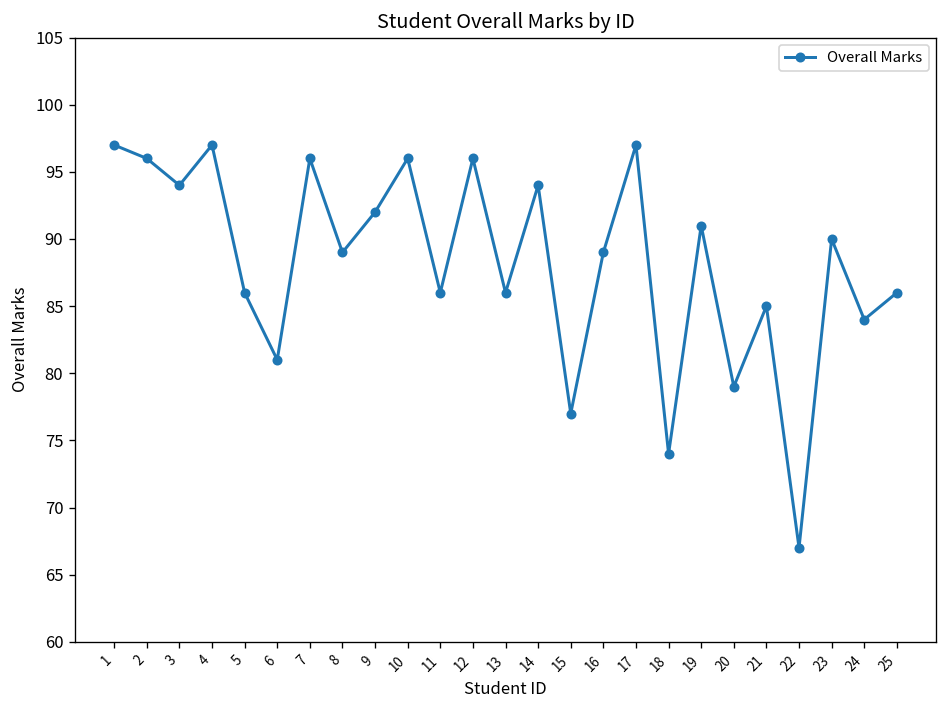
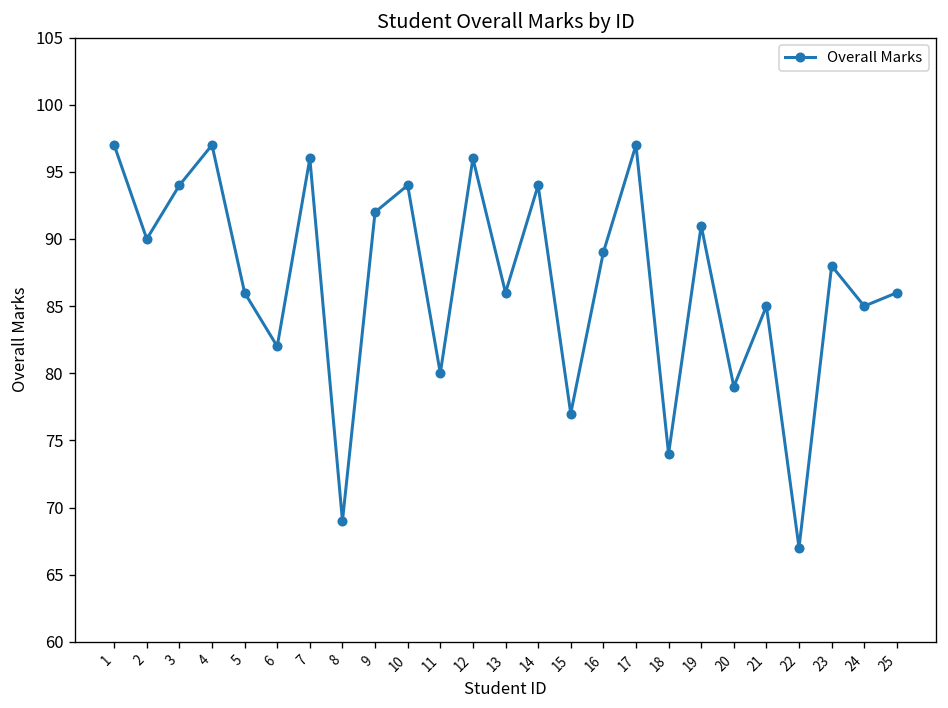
  {
    "1": 97,
-   "2": 96,
+   "2": 90,
    "3": 94,
    "4": 97,
    "5": 86,
-   "6": 81,
+   "6": 82,
    "7": 96,
-   "8": 89,
+   "8": 69,
    "9": 92,
-   "10": 96,
-   "11": 86,
+   "10": 94,
+   "11": 80,
    "12": 96,
    "13": 86,
    "14": 94,
    "15": 77,
    "16": 89,
    "17": 97,
    "18": 74,
    "19": 91,
    "20": 79,
    "21": 85,
    "22": 67,
-   "23": 90,
-   "24": 84,
+   "23": 88,
+   "24": 85,
    "25": 86
  }
